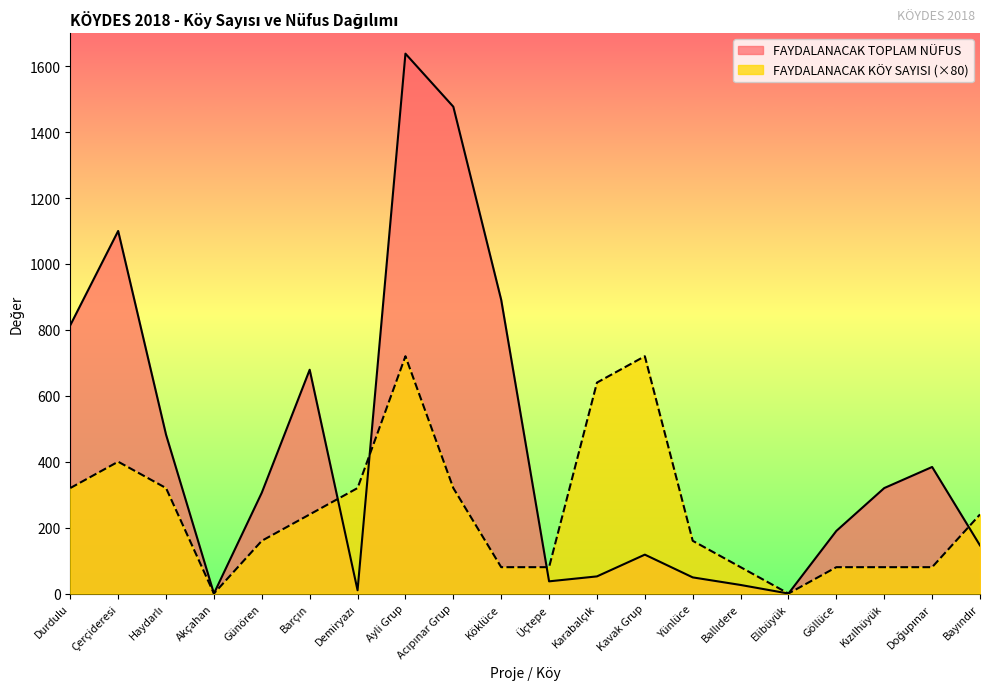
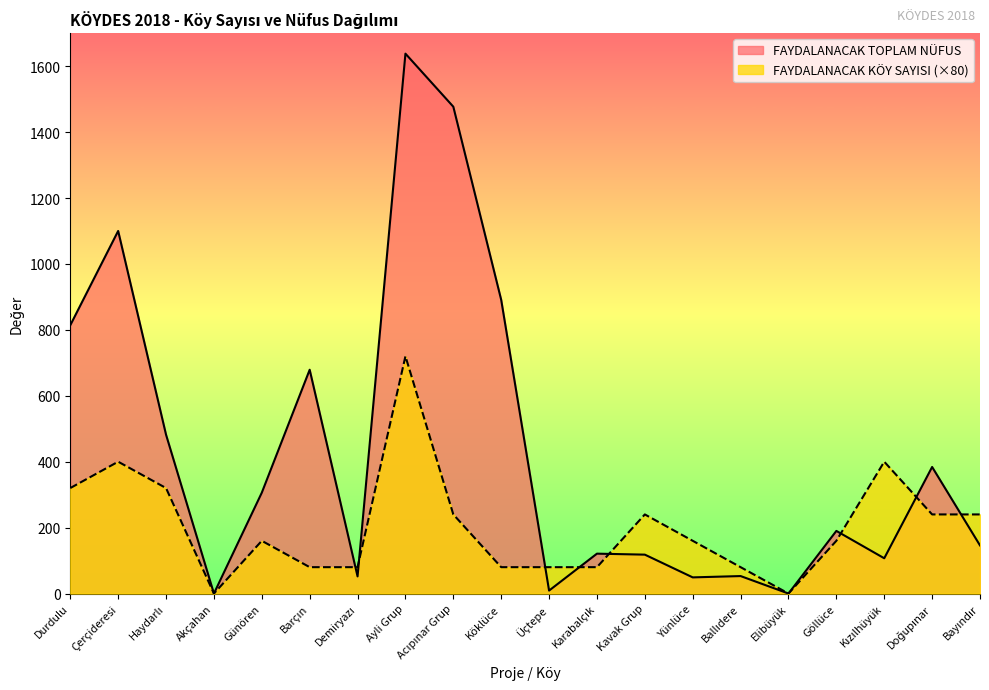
  {
    "FAYDALANACAK TOPLAM NÜFUS": {
      "Durdulu": 810,
      "Çerçideresi": 1100,
      "Haydarlı": 480,
      "Günören": 310,
      "Barçın": 680,
-     "Demiryazı": 10,
+     "Demiryazı": 50,
      "Ayli Grup": 1640,
      "Acıpınar Grup": 1480,
      "Köklüce": 890,
-     "Üçtepe": 40,
-     "Karabalçık": 50,
+     "Üçtepe": 10,
+     "Karabalçık": 120,
      "Kavak Grup": 120,
      "Yünlüce": 50,
-     "Ballıdere": 30,
+     "Ballıdere": 50,
      "Göllüce": 190,
-     "Kızılhüyük": 320,
+     "Kızılhüyük": 110,
      "Doğupınar": 380,
      "Bayındır": 150
    },
    "FAYDALANACAK KÖY SAYISI (×80)": {
      "Durdulu": 320,
      "Çerçideresi": 400,
      "Haydarlı": 320,
      "Günören": 160,
-     "Barçın": 240,
-     "Demiryazı": 320,
+     "Barçın": 80,
+     "Demiryazı": 80,
      "Ayli Grup": 720,
-     "Acıpınar Grup": 320,
+     "Acıpınar Grup": 240,
      "Köklüce": 80,
      "Üçtepe": 80,
-     "Karabalçık": 640,
-     "Kavak Grup": 720,
+     "Karabalçık": 80,
+     "Kavak Grup": 240,
      "Yünlüce": 160,
      "Ballıdere": 80,
-     "Göllüce": 80,
-     "Kızılhüyük": 80,
-     "Doğupınar": 80,
+     "Göllüce": 160,
+     "Kızılhüyük": 400,
+     "Doğupınar": 240,
      "Bayındır": 240
    }
  }
